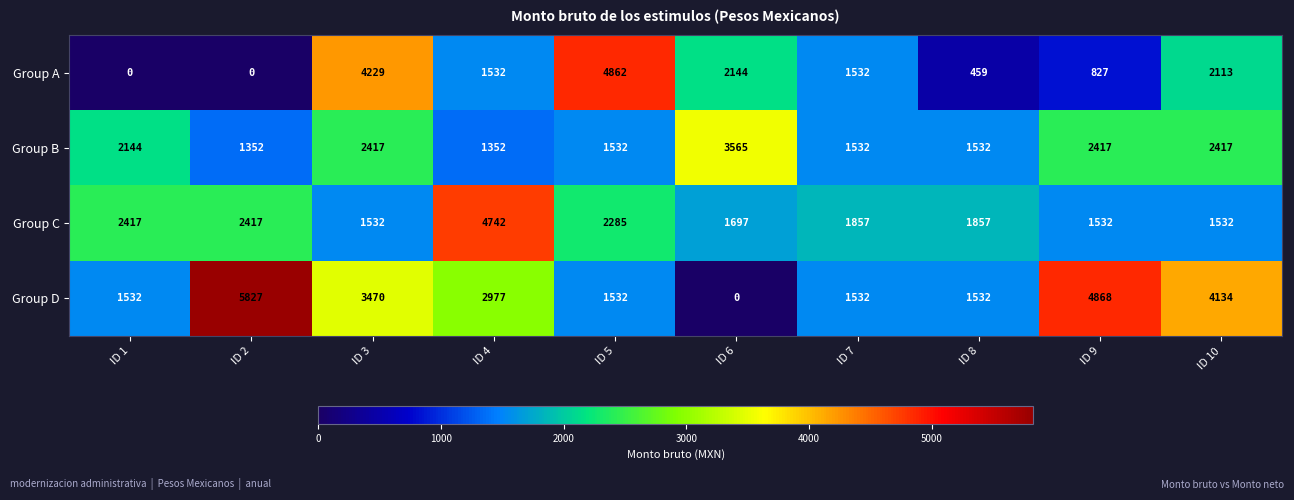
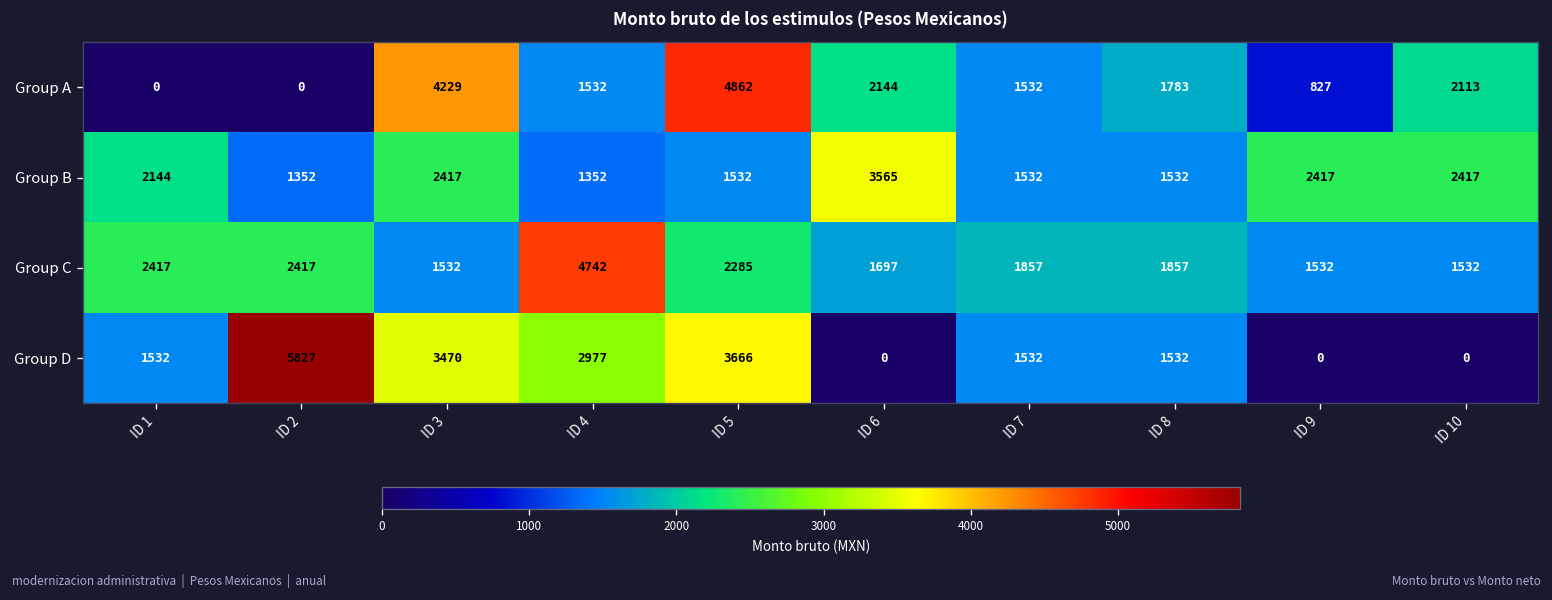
  {
    "Group A": {
      "ID 1": 0,
      "ID 2": 0,
      "ID 3": 4229,
      "ID 4": 1532,
      "ID 5": 4862,
      "ID 6": 2144,
      "ID 7": 1532,
-     "ID 8": 459,
+     "ID 8": 1783,
      "ID 9": 827,
      "ID 10": 2113
    },
    "Group B": {
      "ID 1": 2144,
      "ID 2": 1352,
      "ID 3": 2417,
      "ID 4": 1352,
      "ID 5": 1532,
      "ID 6": 3565,
      "ID 7": 1532,
      "ID 8": 1532,
      "ID 9": 2417,
      "ID 10": 2417
    },
    "Group C": {
      "ID 1": 2417,
      "ID 2": 2417,
      "ID 3": 1532,
      "ID 4": 4742,
      "ID 5": 2285,
      "ID 6": 1697,
      "ID 7": 1857,
      "ID 8": 1857,
      "ID 9": 1532,
      "ID 10": 1532
    },
    "Group D": {
      "ID 1": 1532,
      "ID 2": 5827,
      "ID 3": 3470,
      "ID 4": 2977,
-     "ID 5": 1532,
+     "ID 5": 3666,
      "ID 6": 0,
      "ID 7": 1532,
      "ID 8": 1532,
-     "ID 9": 4868,
-     "ID 10": 4134
+     "ID 9": 0,
+     "ID 10": 0
    }
  }
